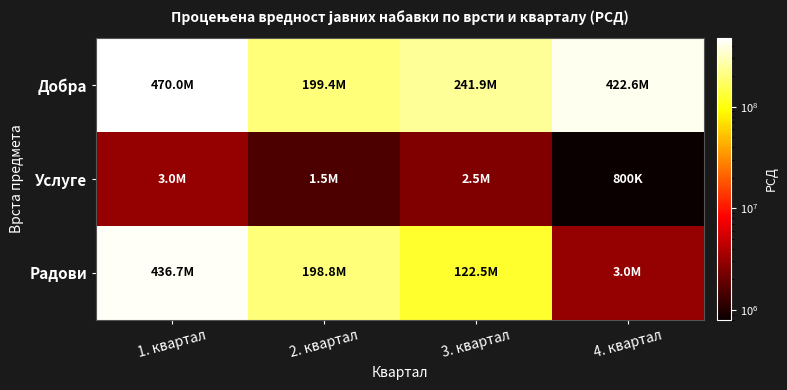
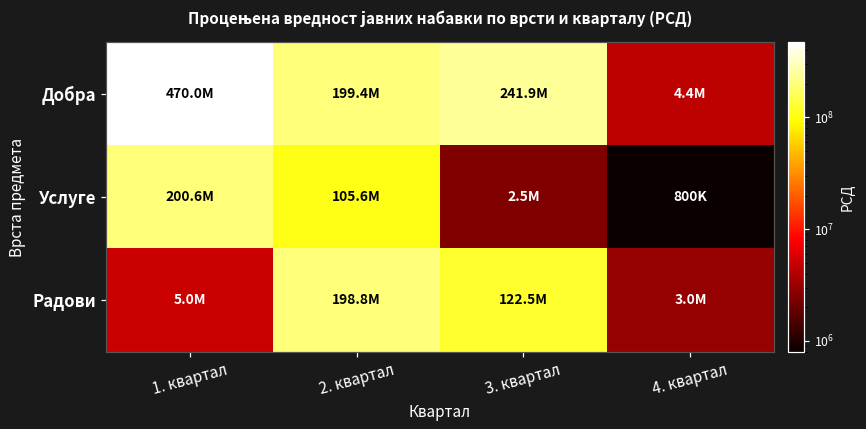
  {
    "Добра": {
      "1. квартал": "470.0M",
      "2. квартал": "199.4M",
      "3. квартал": "241.9M",
-     "4. квартал": "422.6M"
+     "4. квартал": "4.4M"
    },
    "Услуге": {
-     "1. квартал": "3.0M",
-     "2. квартал": "1.5M",
+     "1. квартал": "200.6M",
+     "2. квартал": "105.6M",
      "3. квартал": "2.5M",
      "4. квартал": "800K"
    },
    "Радови": {
-     "1. квартал": "436.7M",
+     "1. квартал": "5.0M",
      "2. квартал": "198.8M",
      "3. квартал": "122.5M",
      "4. квартал": "3.0M"
    }
  }
